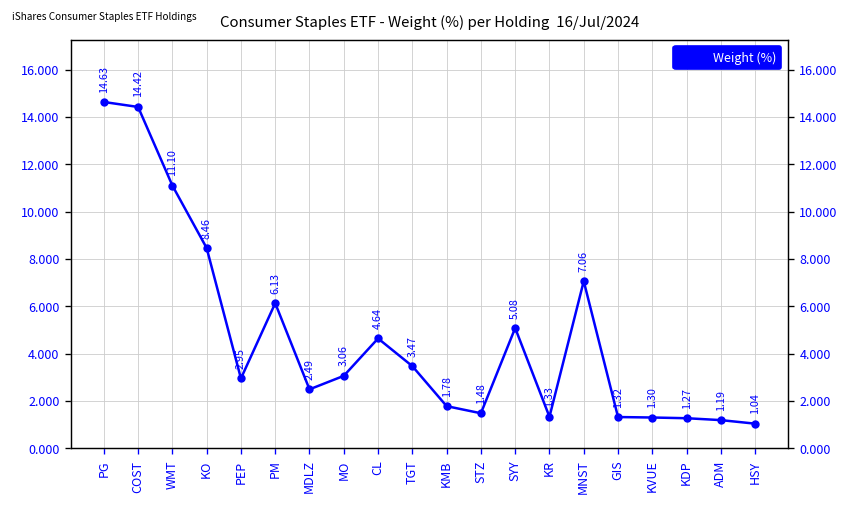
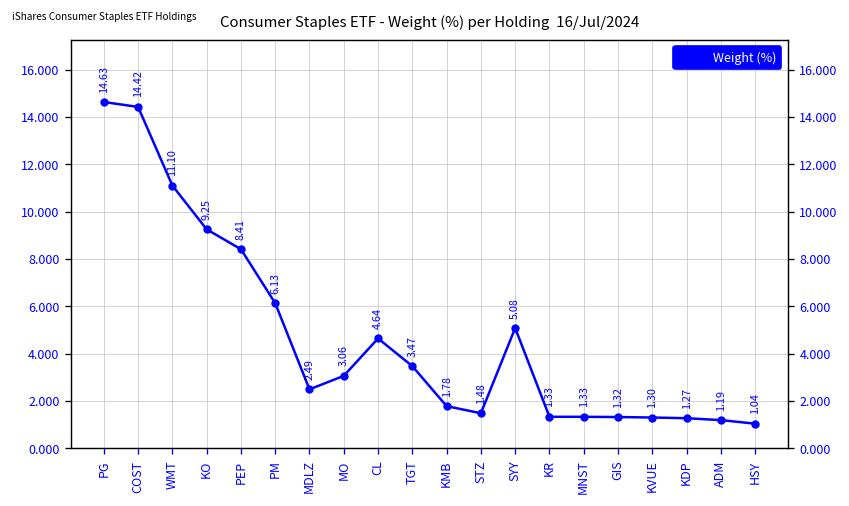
  {
    "PG": 14.63,
    "COST": 14.42,
    "WMT": 11.10,
-   "KO": 8.46,
-   "PEP": 2.95,
+   "KO": 9.25,
+   "PEP": 8.41,
    "PM": 6.13,
    "MDLZ": 2.49,
    "MO": 3.06,
    "CL": 4.64,
    "TGT": 3.47,
    "KMB": 1.78,
    "STZ": 1.48,
    "SYY": 5.08,
    "KR": 1.33,
-   "MNST": 7.06,
+   "MNST": 1.33,
    "GIS": 1.32,
    "KVUE": 1.30,
    "KDP": 1.27,
    "ADM": 1.19,
    "HSY": 1.04
  }
